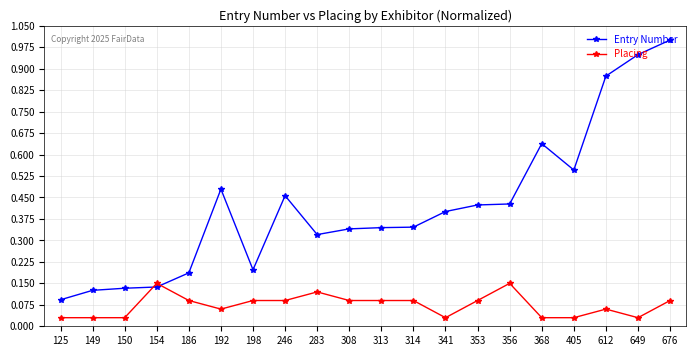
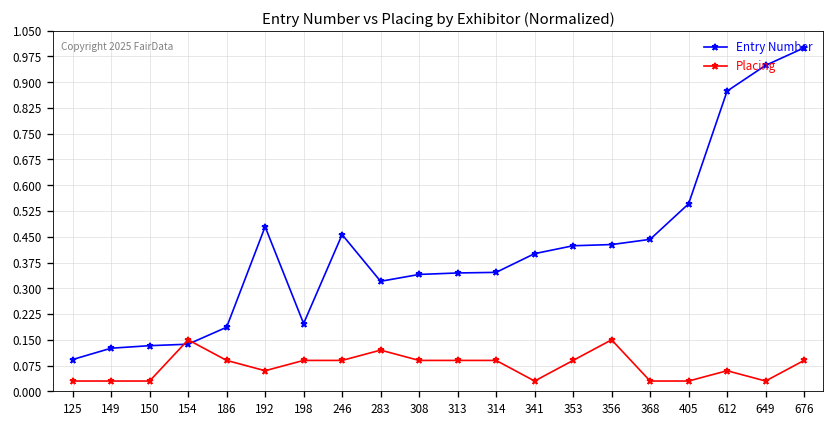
  {
    "Entry Number": {
      "125": 0.09,
      "149": 0.13,
      "150": 0.13,
      "154": 0.14,
      "186": 0.19,
      "192": 0.48,
      "198": 0.20,
      "246": 0.46,
      "283": 0.32,
      "308": 0.34,
      "313": 0.34,
      "314": 0.35,
      "341": 0.40,
      "353": 0.42,
      "356": 0.43,
-     "368": 0.64,
+     "368": 0.44,
      "405": 0.55,
      "612": 0.87,
      "649": 0.95,
      "676": 1.00
    },
    "Placing": {
      "125": 0.03,
      "149": 0.03,
      "150": 0.03,
      "154": 0.15,
      "186": 0.09,
      "192": 0.06,
      "198": 0.09,
      "246": 0.09,
      "283": 0.12,
      "308": 0.09,
      "313": 0.09,
      "314": 0.09,
      "341": 0.03,
      "353": 0.09,
      "356": 0.15,
      "368": 0.03,
      "405": 0.03,
      "612": 0.06,
      "649": 0.03,
      "676": 0.09
    }
  }
